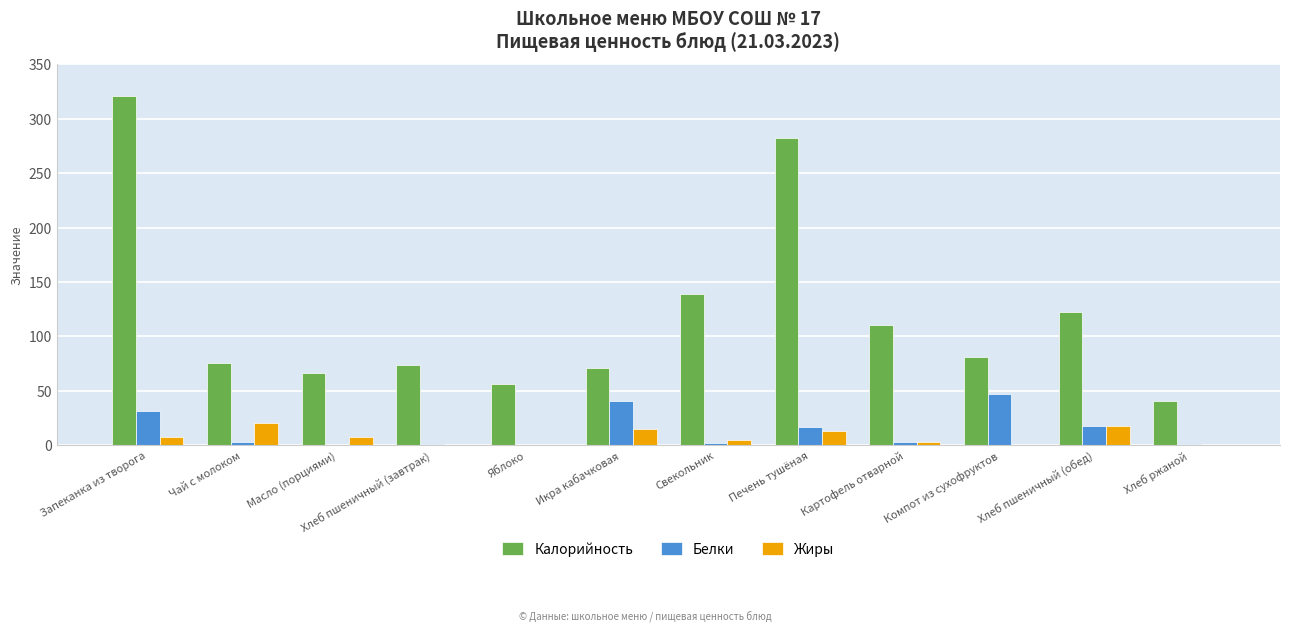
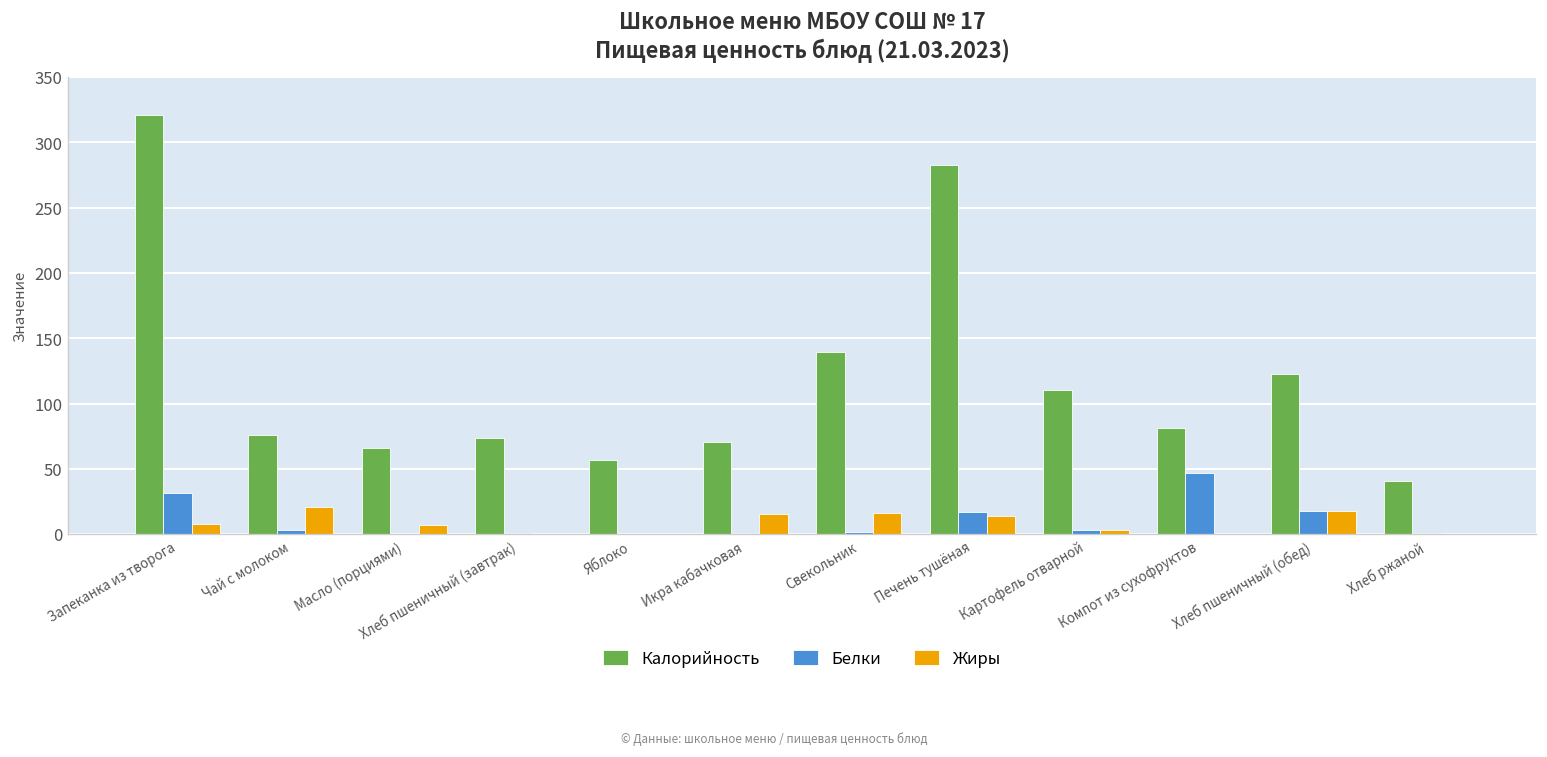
  {
    "Калорийность": {
      "Запеканка из творога": 321,
      "Чай с молоком": 76,
      "Масло (порциями)": 66,
      "Хлеб пшеничный (завтрак)": 73,
      "Яблоко": 56,
      "Икра кабачковая": 71,
      "Свекольник": 139,
      "Печень тушёная": 282,
      "Картофель отварной": 111,
      "Компот из сухофруктов": 81,
      "Хлеб пшеничный (обед)": 122,
      "Хлеб ржаной": 41
    },
    "Белки": {
      "Запеканка из творога": 32,
      "Чай с молоком": 3,
-     "Икра кабачковая": 40,
+     "Икра кабачковая": 1,
      "Печень тушёная": 17,
      "Картофель отварной": 3,
      "Компот из сухофруктов": 47,
      "Хлеб пшеничный (обед)": 18
    },
    "Жиры": {
      "Запеканка из творога": 8,
      "Чай с молоком": 21,
      "Масло (порциями)": 7,
      "Икра кабачковая": 15,
-     "Свекольник": 5,
+     "Свекольник": 16,
      "Печень тушёная": 14,
      "Картофель отварной": 3,
      "Компот из сухофруктов": 0,
      "Хлеб пшеничный (обед)": 18
    }
  }
